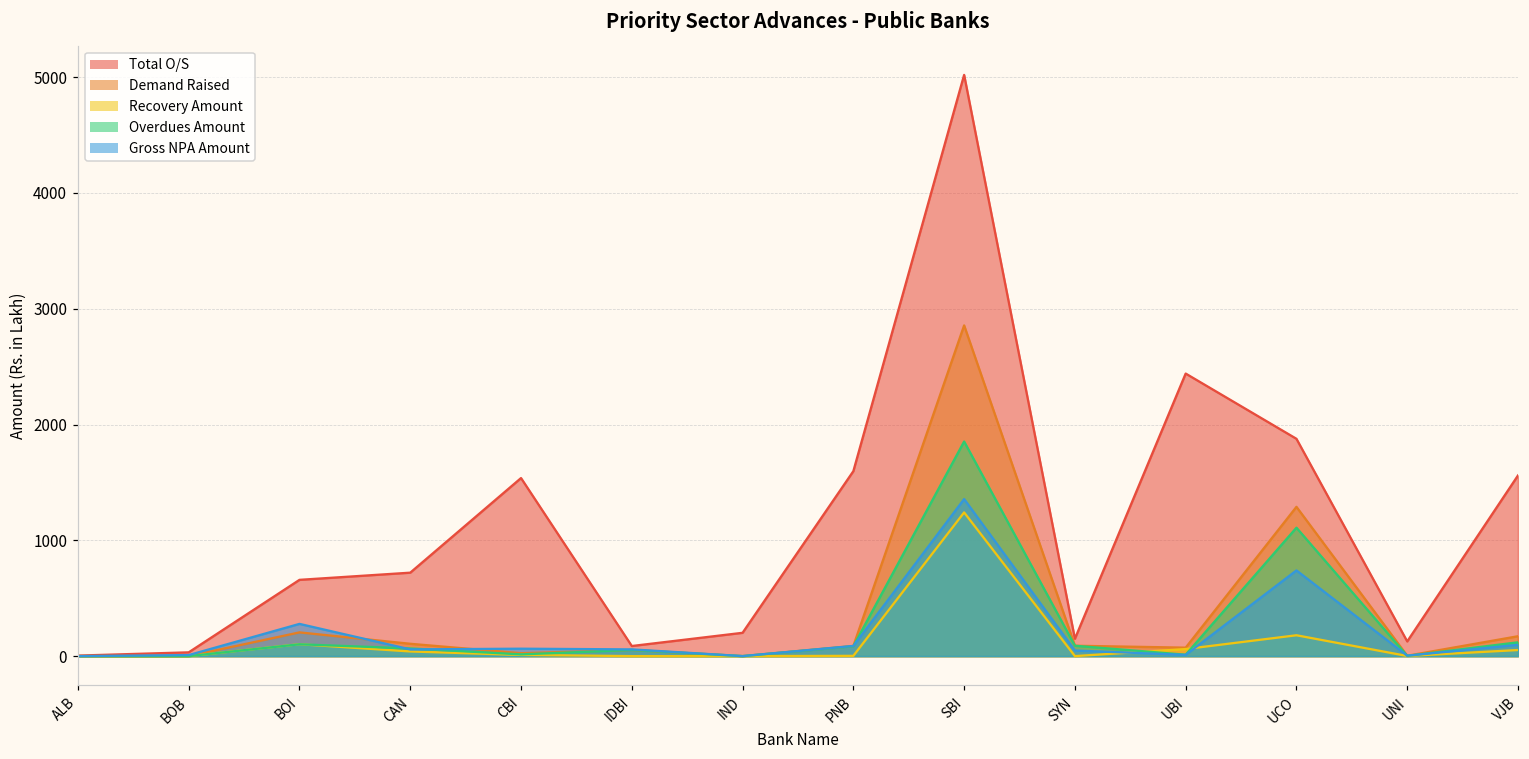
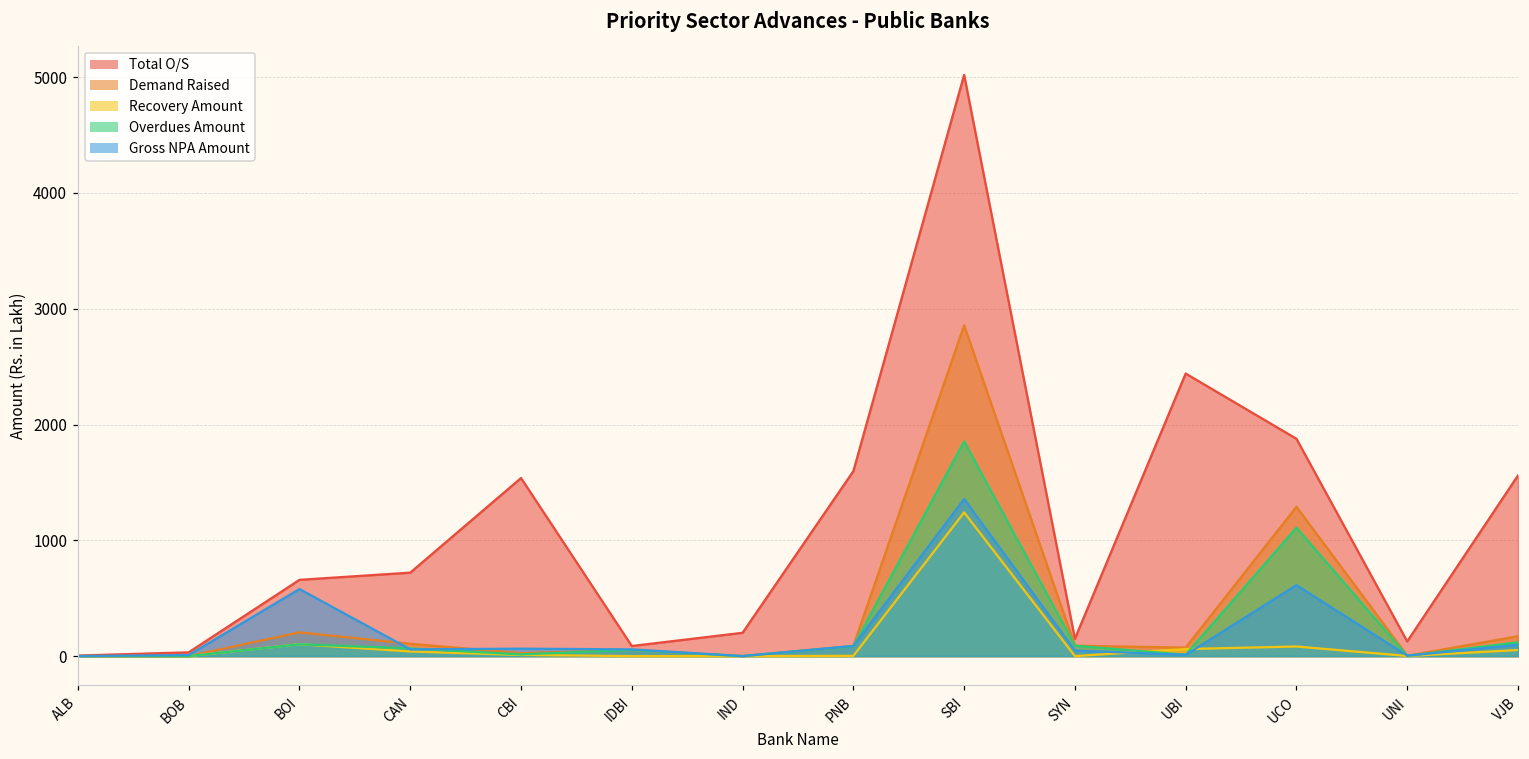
  {
    "Recovery Amount": {
      "IDBI": 0,
      "PNB": 0,
      "SBI": 1240,
      "SYN": 0,
-     "UCO": 180,
+     "UCO": 80,
      "VJB": 50
    },
    "Overdues Amount": {
      "SBI": 1850,
      "UCO": 1110
    },
    "Gross NPA Amount": {
-     "BOI": 280,
+     "BOI": 580,
      "CBI": 60,
      "SBI": 1360,
      "SYN": 50,
-     "UCO": 740
+     "UCO": 610
    }
  }
